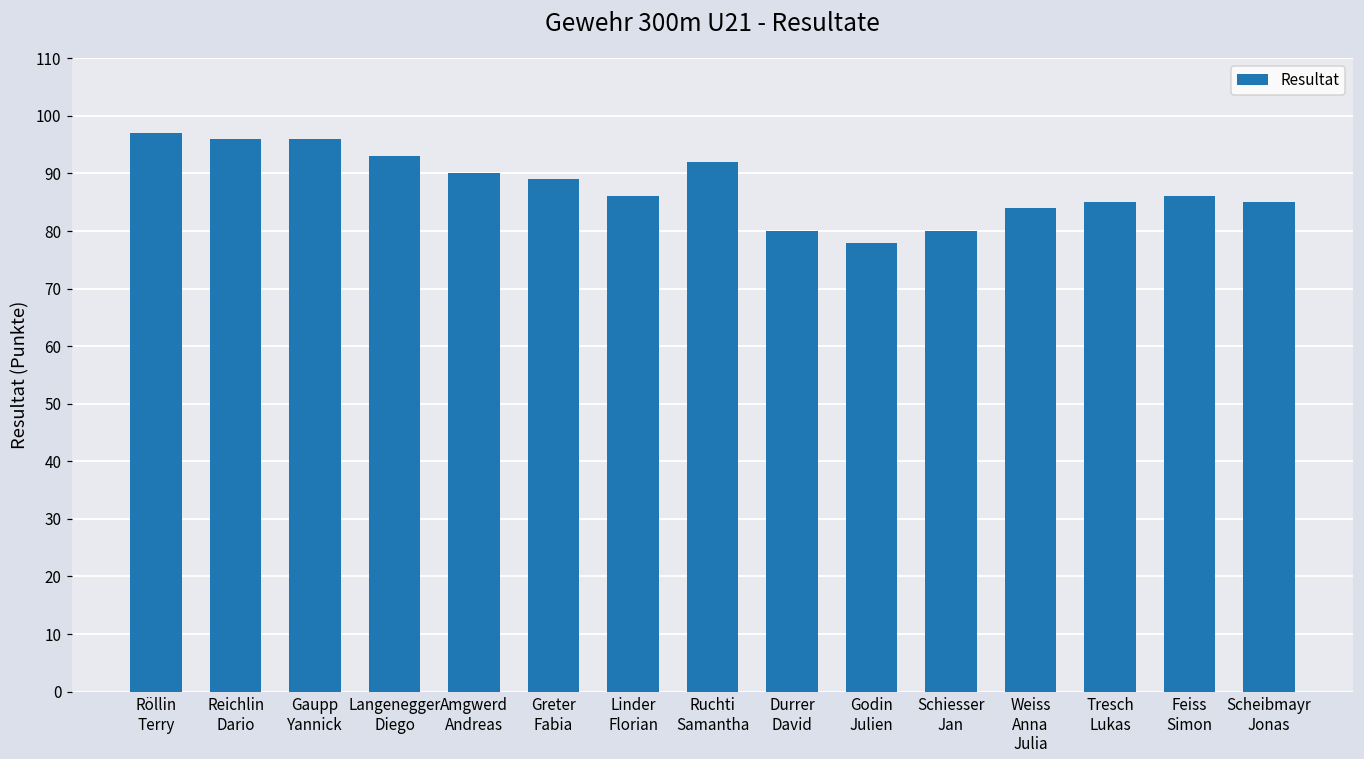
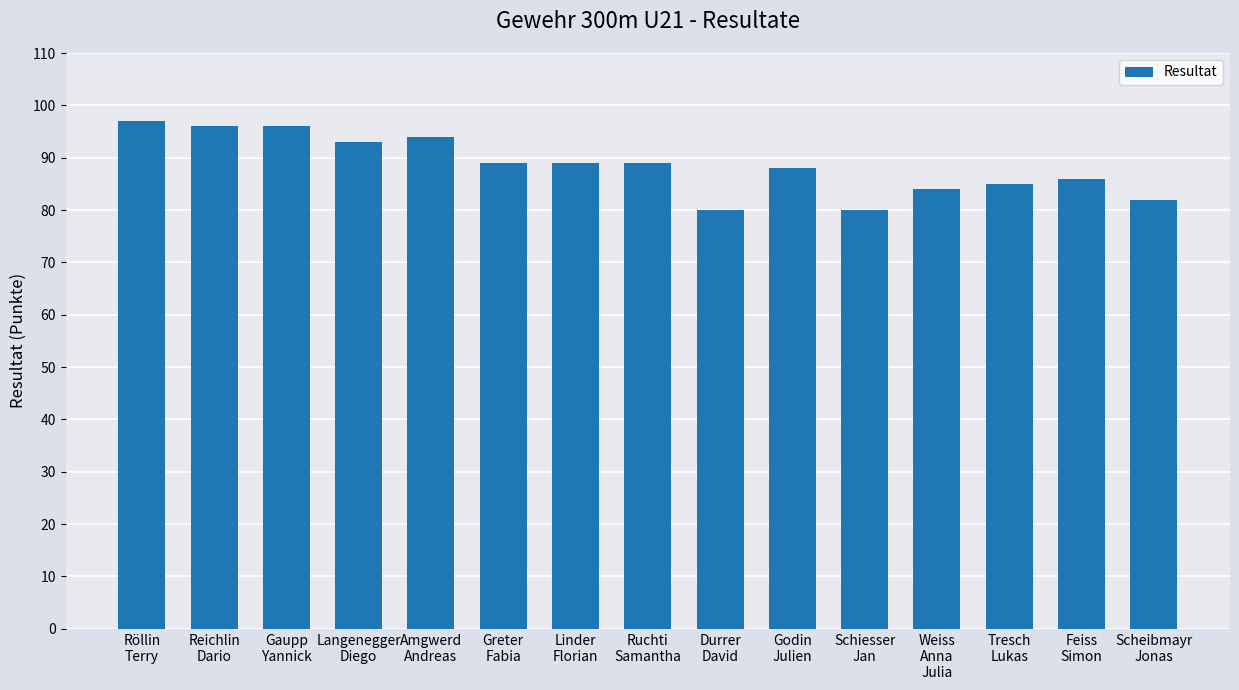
  {
    "Röllin Terry": 97,
    "Reichlin Dario": 96,
    "Gaupp Yannick": 96,
    "Langenegger Diego": 93,
-   "Amgwerd Andreas": 90,
+   "Amgwerd Andreas": 94,
    "Greter Fabia": 89,
-   "Linder Florian": 86,
-   "Ruchti Samantha": 92,
+   "Linder Florian": 89,
+   "Ruchti Samantha": 89,
    "Durrer David": 80,
-   "Godin Julien": 78,
+   "Godin Julien": 88,
    "Schiesser Jan": 80,
    "Weiss Anna Julia": 84,
    "Tresch Lukas": 85,
    "Feiss Simon": 86,
-   "Scheibmayr Jonas": 85
+   "Scheibmayr Jonas": 82
  }
